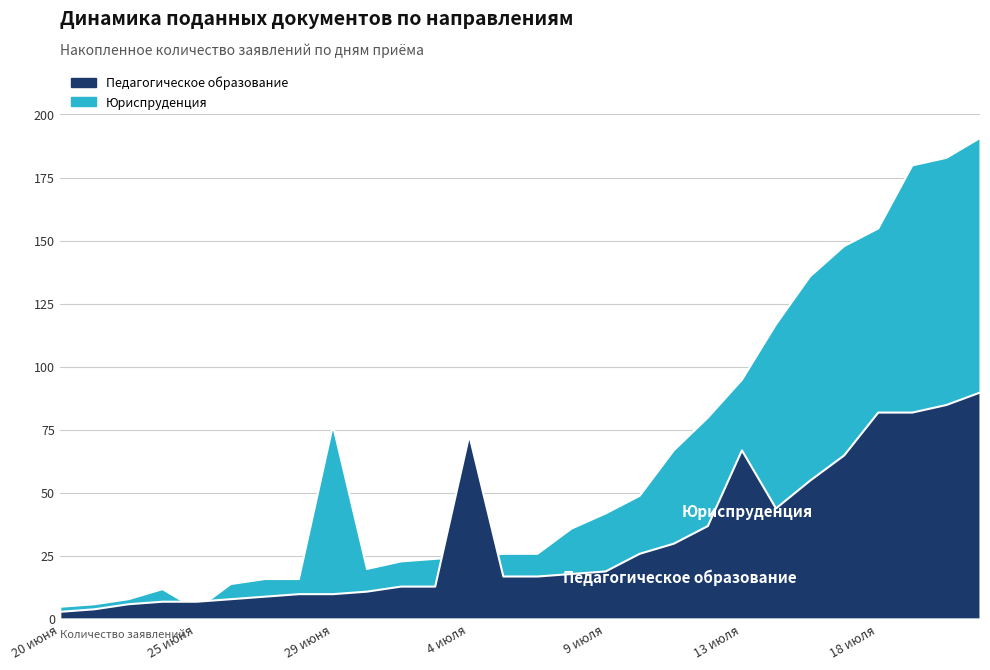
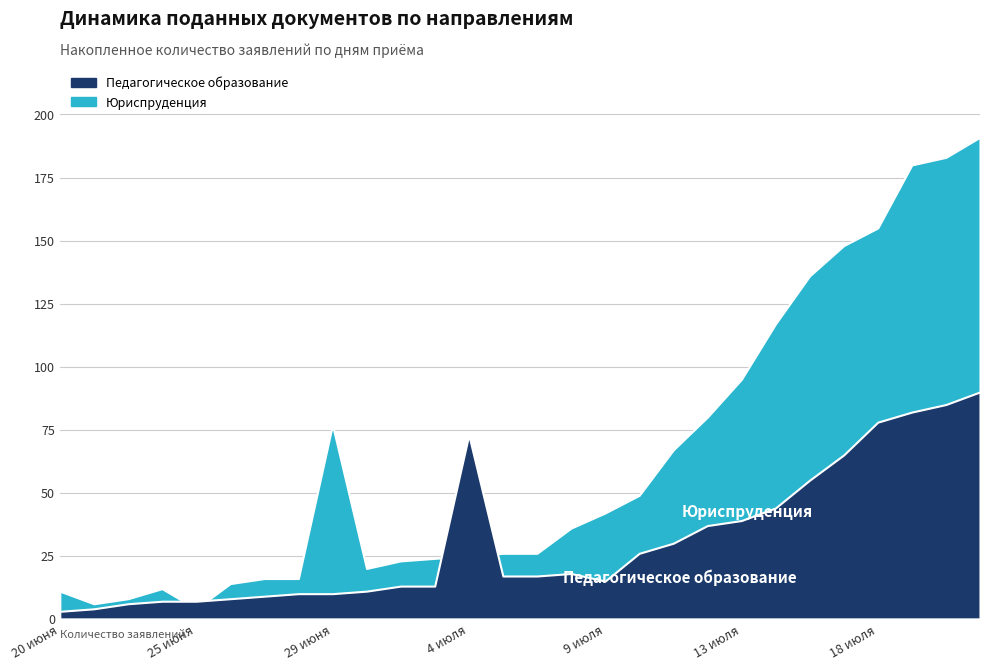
  {
    "Юриспруденция": {
-     "20 июня": 5,
+     "20 июня": 11,
      "25 июня": 4,
      "29 июня": 77,
      "4 июля": 25,
      "9 июля": 42,
      "13 июля": 95,
      "18 июля": 155
    },
    "Педагогическое образование": {
      "20 июня": 3,
      "25 июня": 7,
      "29 июня": 10,
      "4 июля": 73,
-     "9 июля": 19,
-     "13 июля": 67,
-     "18 июля": 82
+     "9 июля": 15,
+     "13 июля": 39,
+     "18 июля": 78
    }
  }
